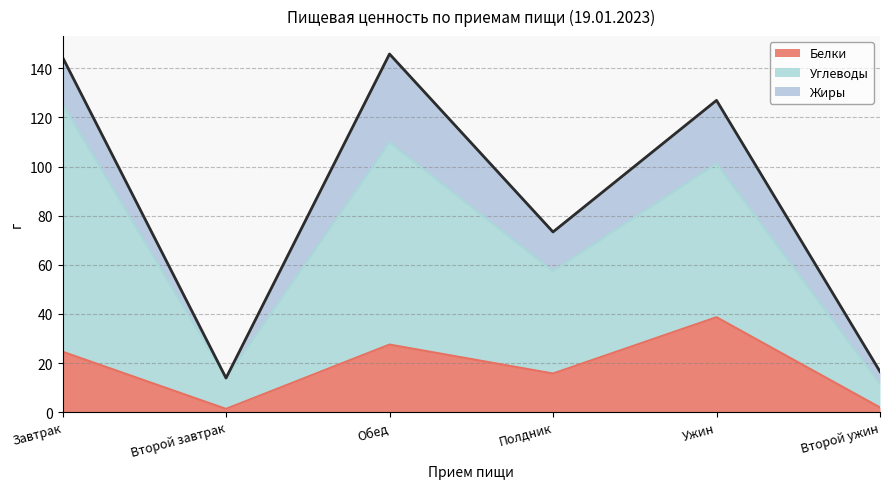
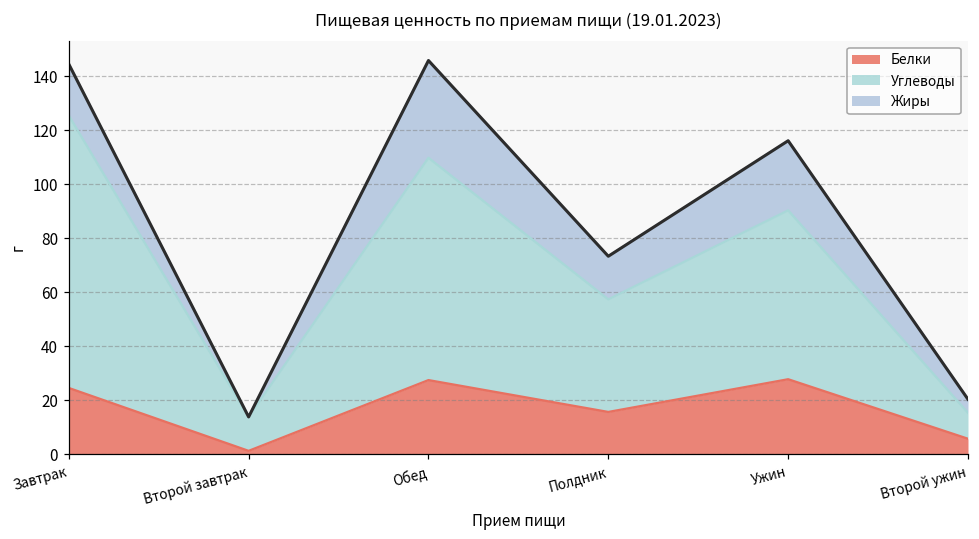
  {
    "Белки": {
      "Завтрак": 25,
      "Второй завтрак": 1,
      "Обед": 28,
      "Полдник": 16,
-     "Ужин": 39,
-     "Второй ужин": 2
+     "Ужин": 28,
+     "Второй ужин": 6
    }
  }
